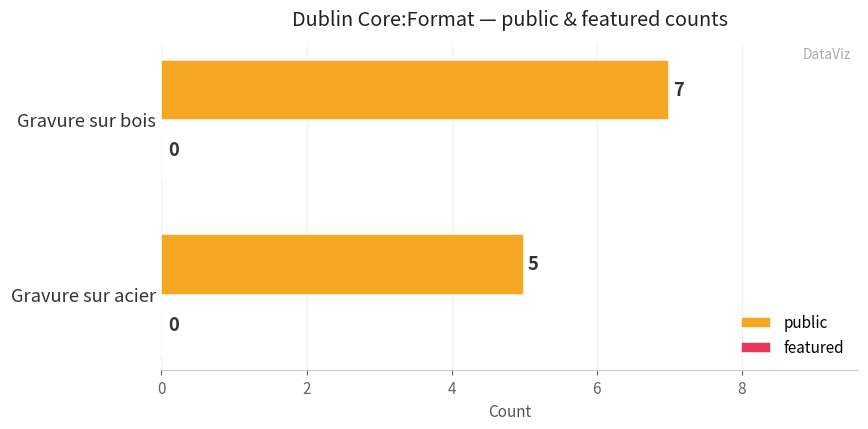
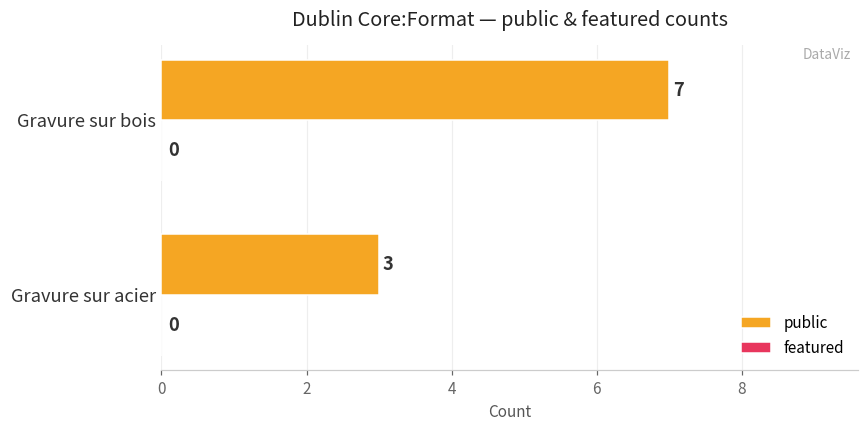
  {
    "public": {
      "Gravure sur bois": 7,
-     "Gravure sur acier": 5
+     "Gravure sur acier": 3
    },
    "featured": {
      "Gravure sur bois": 0,
      "Gravure sur acier": 0
    }
  }
